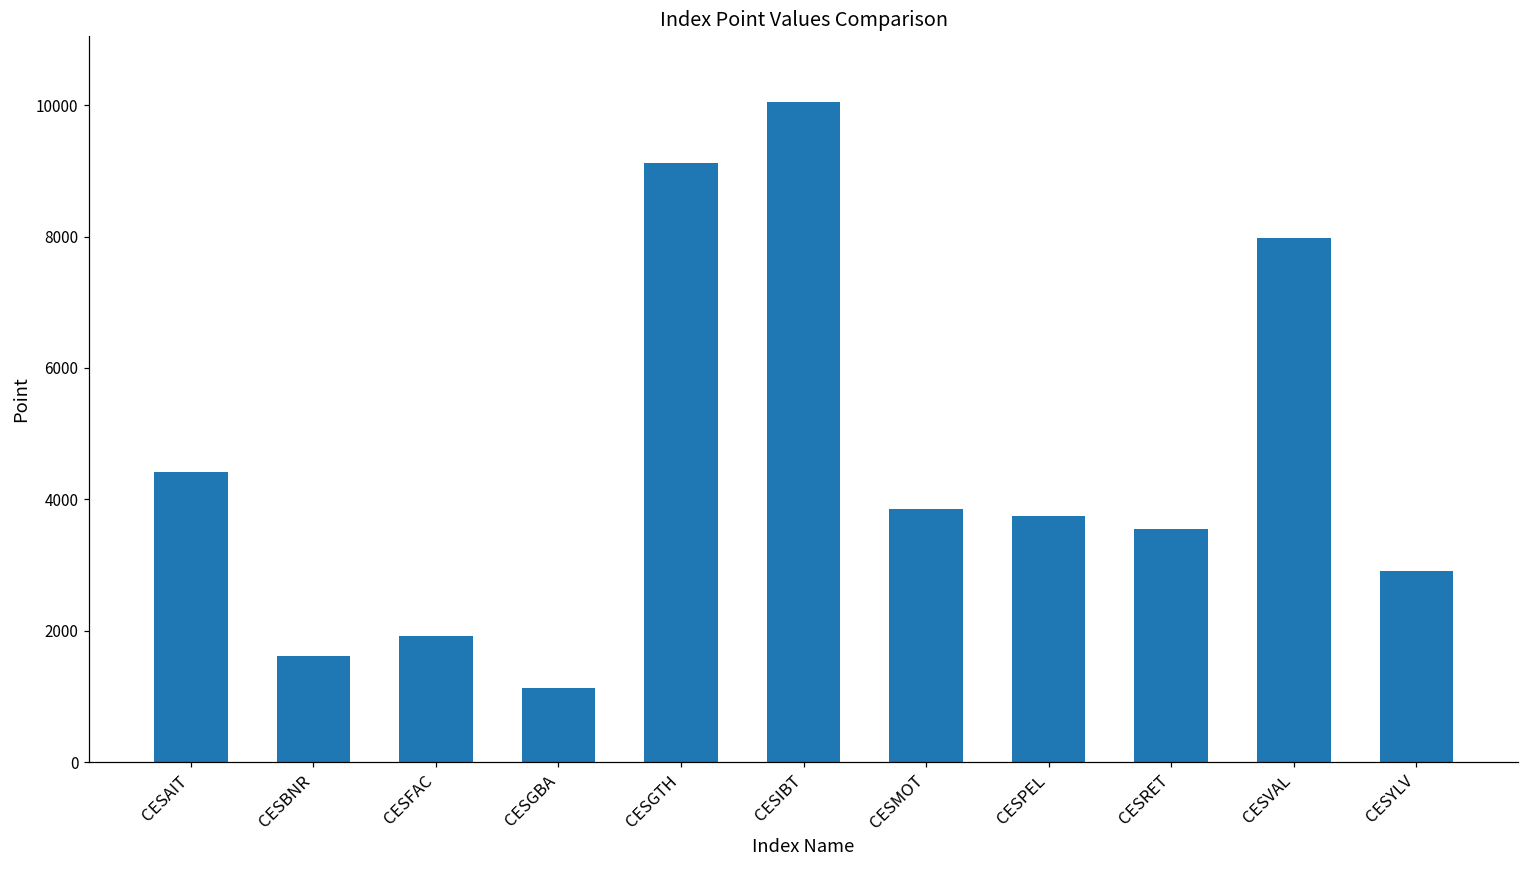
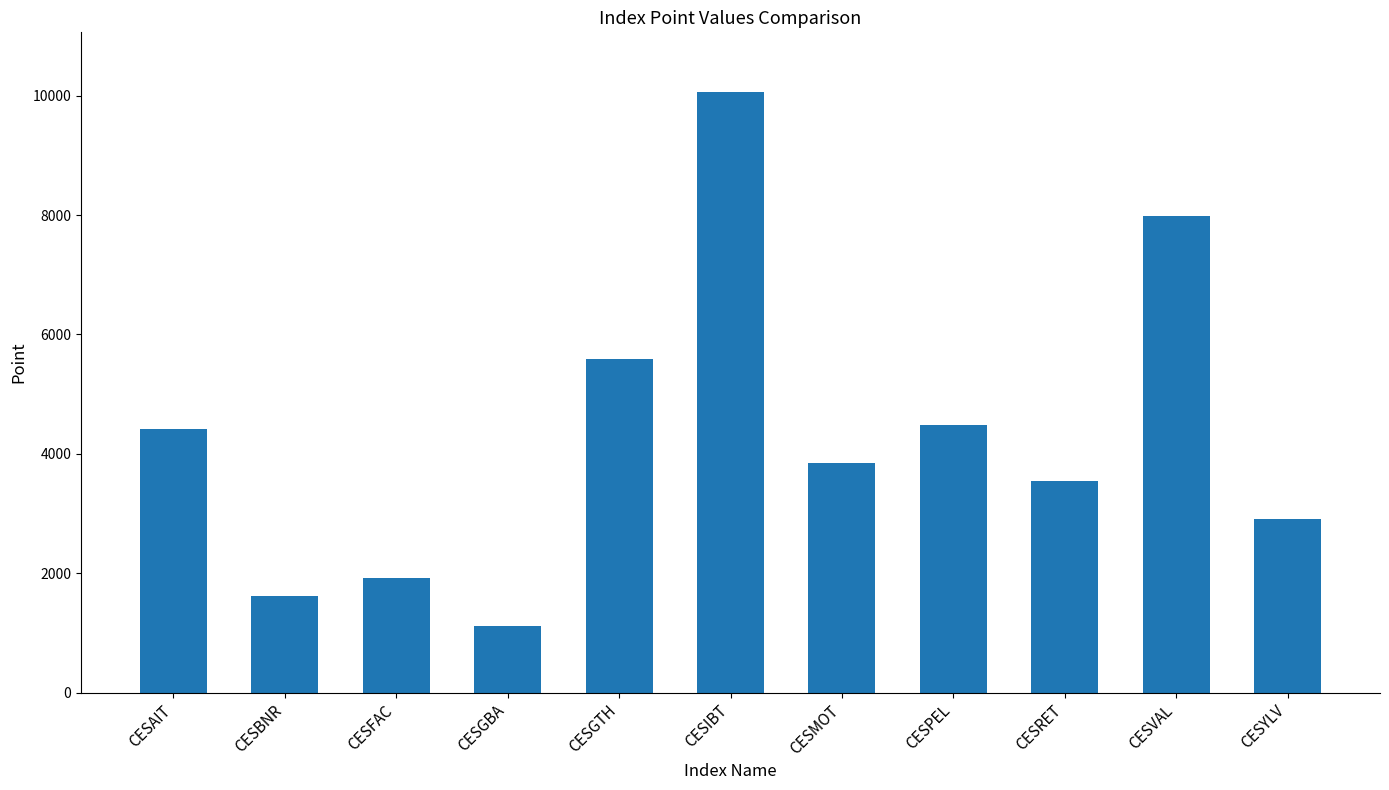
  {
    "CESAIT": 4400,
    "CESBNR": 1600,
    "CESFAC": 1900,
    "CESGBA": 1100,
-   "CESGTH": 9100,
+   "CESGTH": 5600,
    "CESIBT": 10100,
    "CESMOT": 3900,
-   "CESPEL": 3800,
+   "CESPEL": 4500,
    "CESRET": 3600,
    "CESVAL": 8000,
    "CESYLV": 2900
  }
